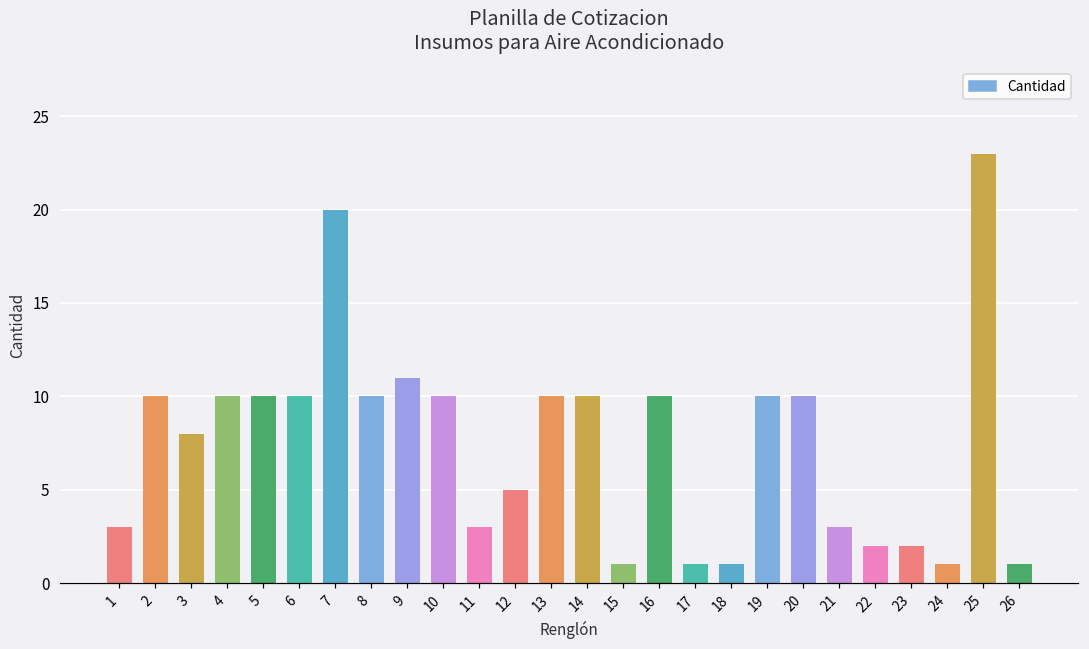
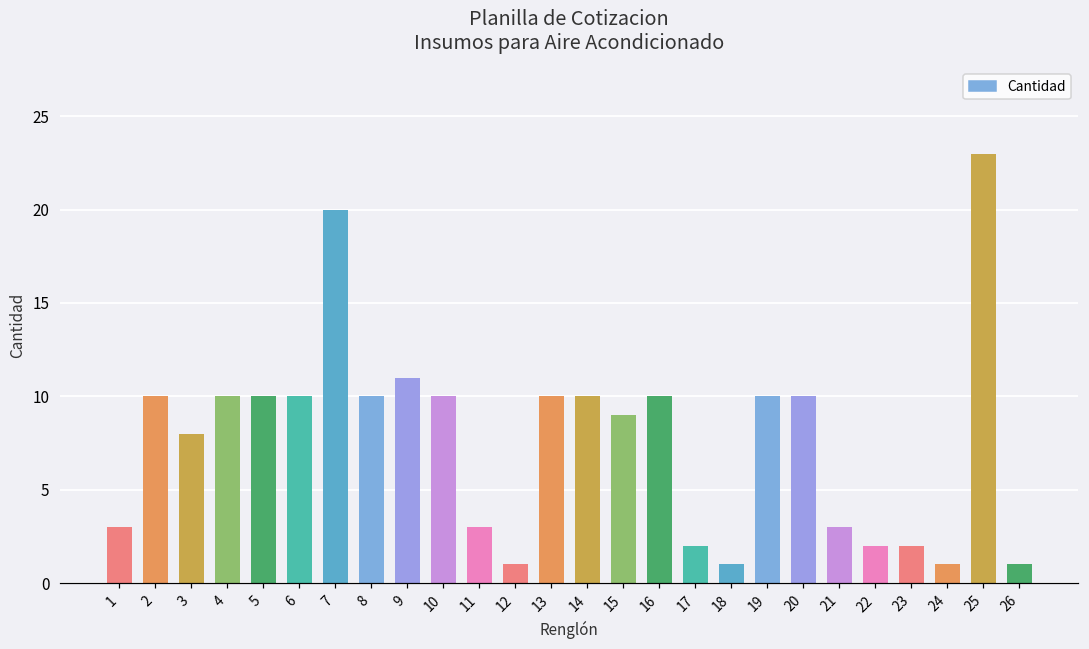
  {
    "1": 3,
    "2": 10,
    "3": 8,
    "4": 10,
    "5": 10,
    "6": 10,
    "7": 20,
    "8": 10,
    "9": 11,
    "10": 10,
    "11": 3,
-   "12": 5,
+   "12": 1,
    "13": 10,
    "14": 10,
-   "15": 1,
+   "15": 9,
    "16": 10,
-   "17": 1,
+   "17": 2,
    "18": 1,
    "19": 10,
    "20": 10,
    "21": 3,
    "22": 2,
    "23": 2,
    "24": 1,
    "25": 23,
    "26": 1
  }
